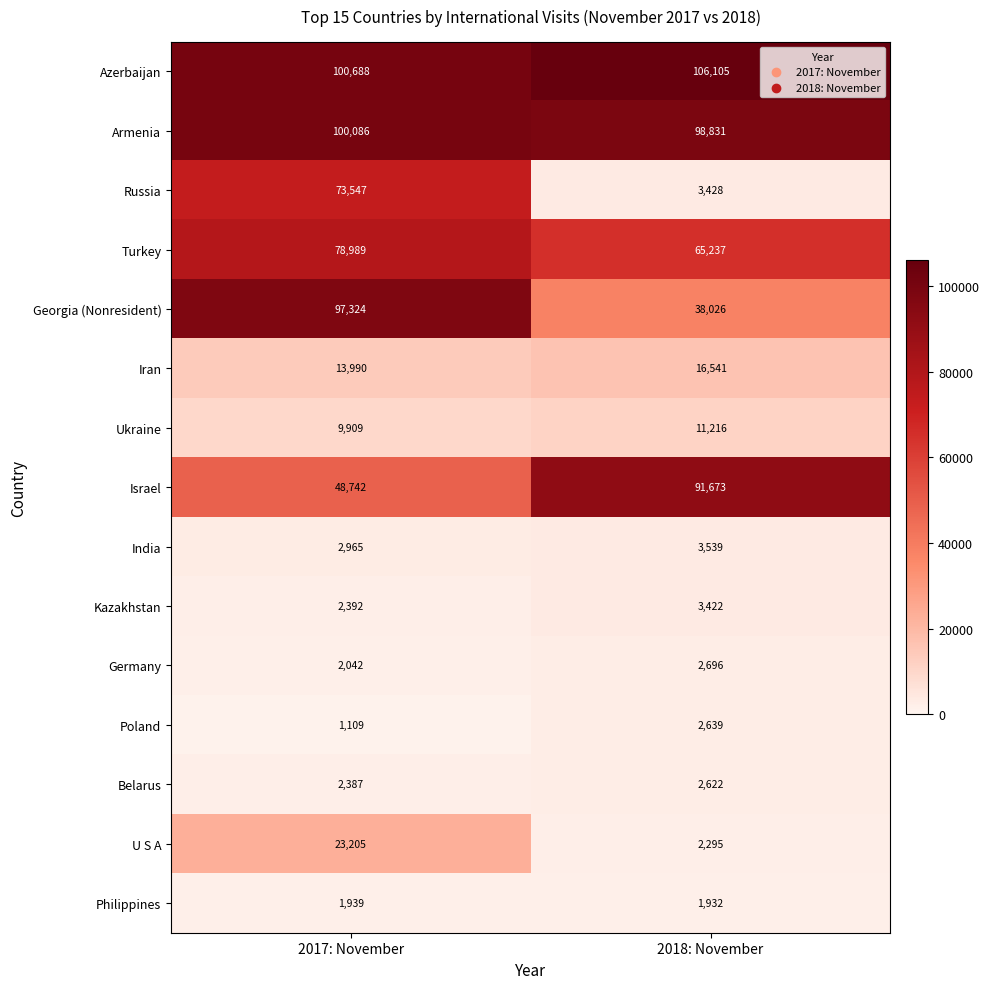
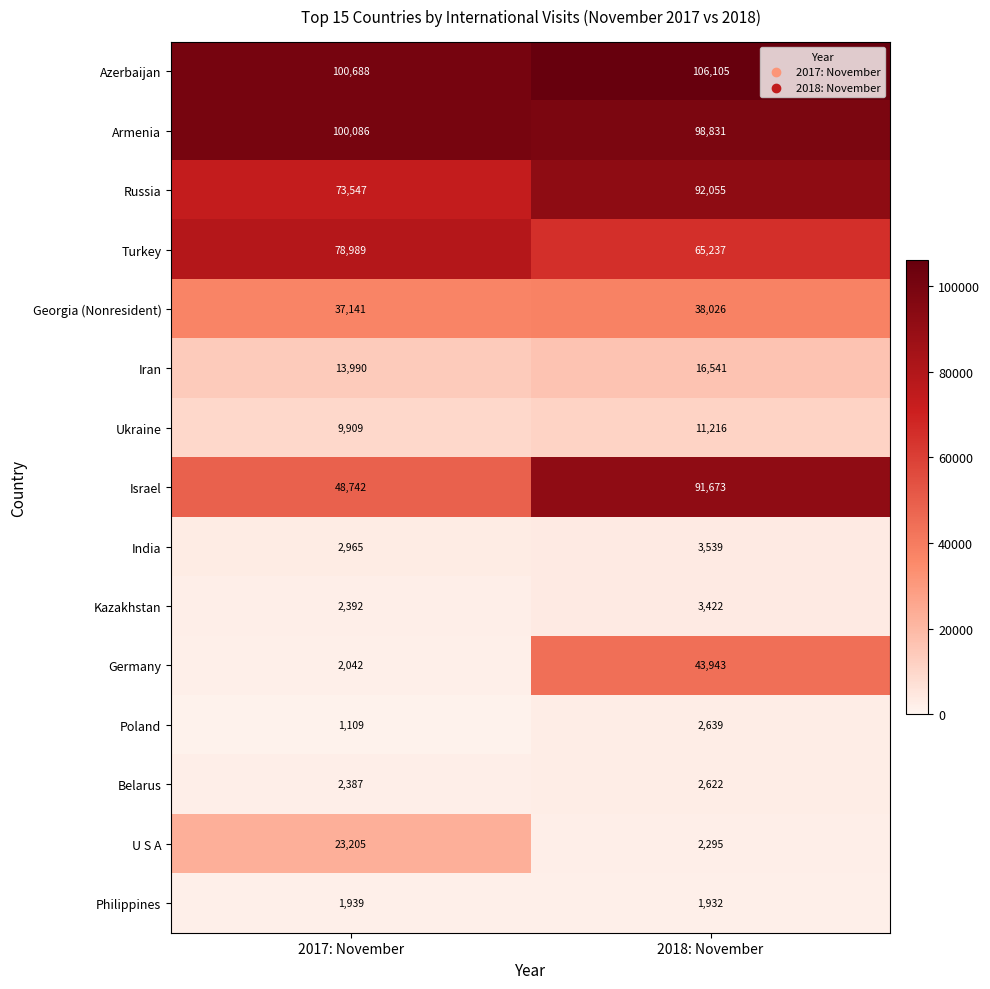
  {
    "Azerbaijan": {
      "2017: November": "100,688",
      "2018: November": "106,105"
    },
    "Armenia": {
      "2017: November": "100,086",
      "2018: November": "98,831"
    },
    "Russia": {
      "2017: November": "73,547",
-     "2018: November": "3,428"
+     "2018: November": "92,055"
    },
    "Turkey": {
      "2017: November": "78,989",
      "2018: November": "65,237"
    },
    "Georgia (Nonresident)": {
-     "2017: November": "97,324",
+     "2017: November": "37,141",
      "2018: November": "38,026"
    },
    "Iran": {
      "2017: November": "13,990",
      "2018: November": "16,541"
    },
    "Ukraine": {
      "2017: November": "9,909",
      "2018: November": "11,216"
    },
    "Israel": {
      "2017: November": "48,742",
      "2018: November": "91,673"
    },
    "India": {
      "2017: November": "2,965",
      "2018: November": "3,539"
    },
    "Kazakhstan": {
      "2017: November": "2,392",
      "2018: November": "3,422"
    },
    "Germany": {
      "2017: November": "2,042",
-     "2018: November": "2,696"
+     "2018: November": "43,943"
    },
    "Poland": {
      "2017: November": "1,109",
      "2018: November": "2,639"
    },
    "Belarus": {
      "2017: November": "2,387",
      "2018: November": "2,622"
    },
    "U S A": {
      "2017: November": "23,205",
      "2018: November": "2,295"
    },
    "Philippines": {
      "2017: November": "1,939",
      "2018: November": "1,932"
    }
  }
